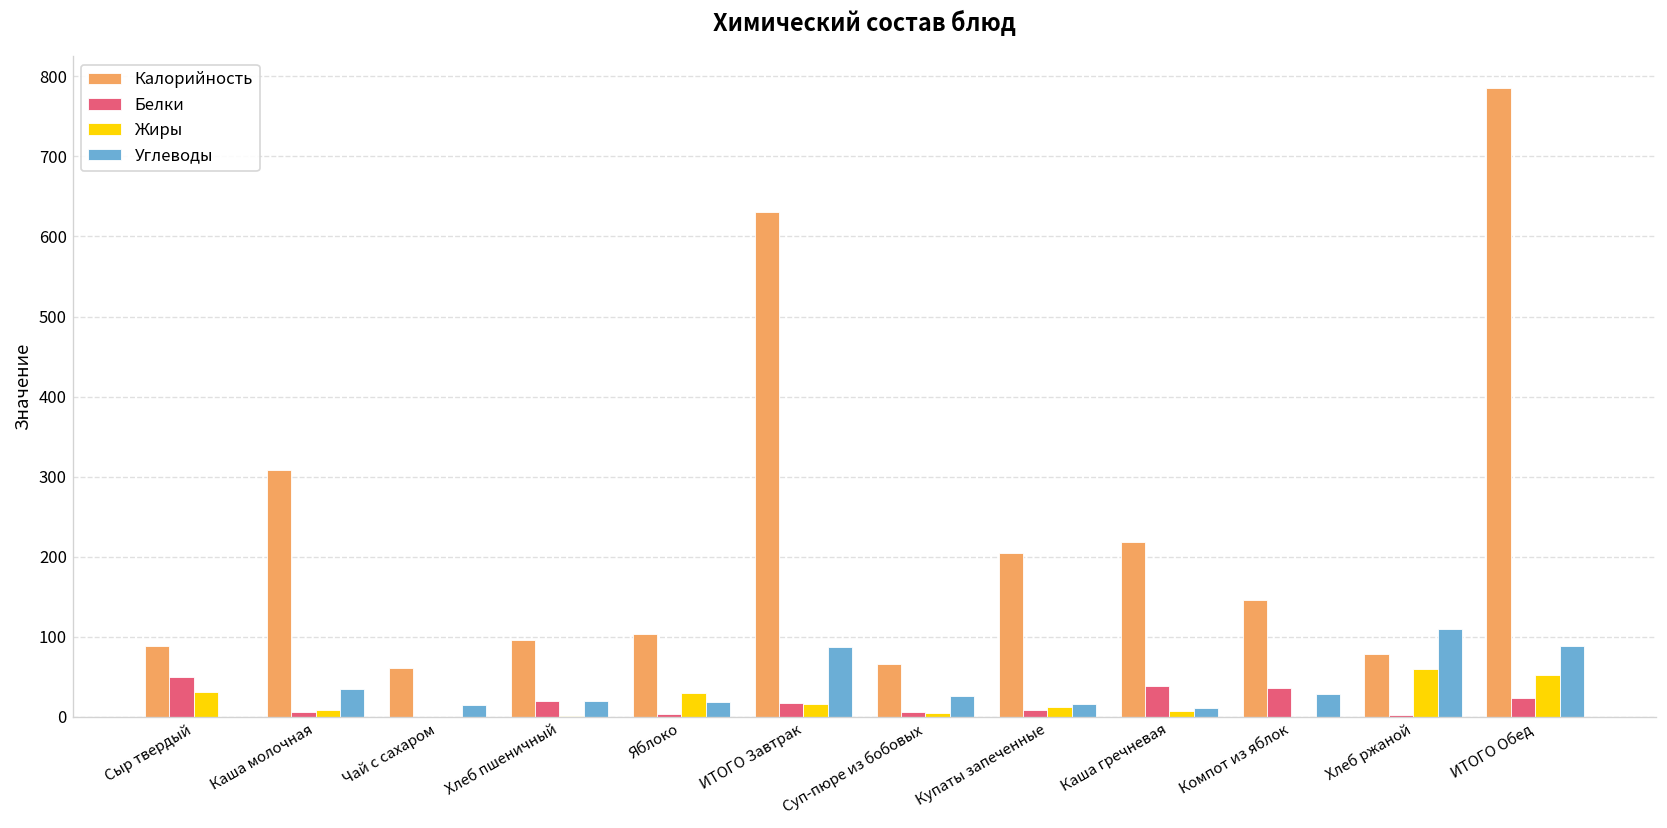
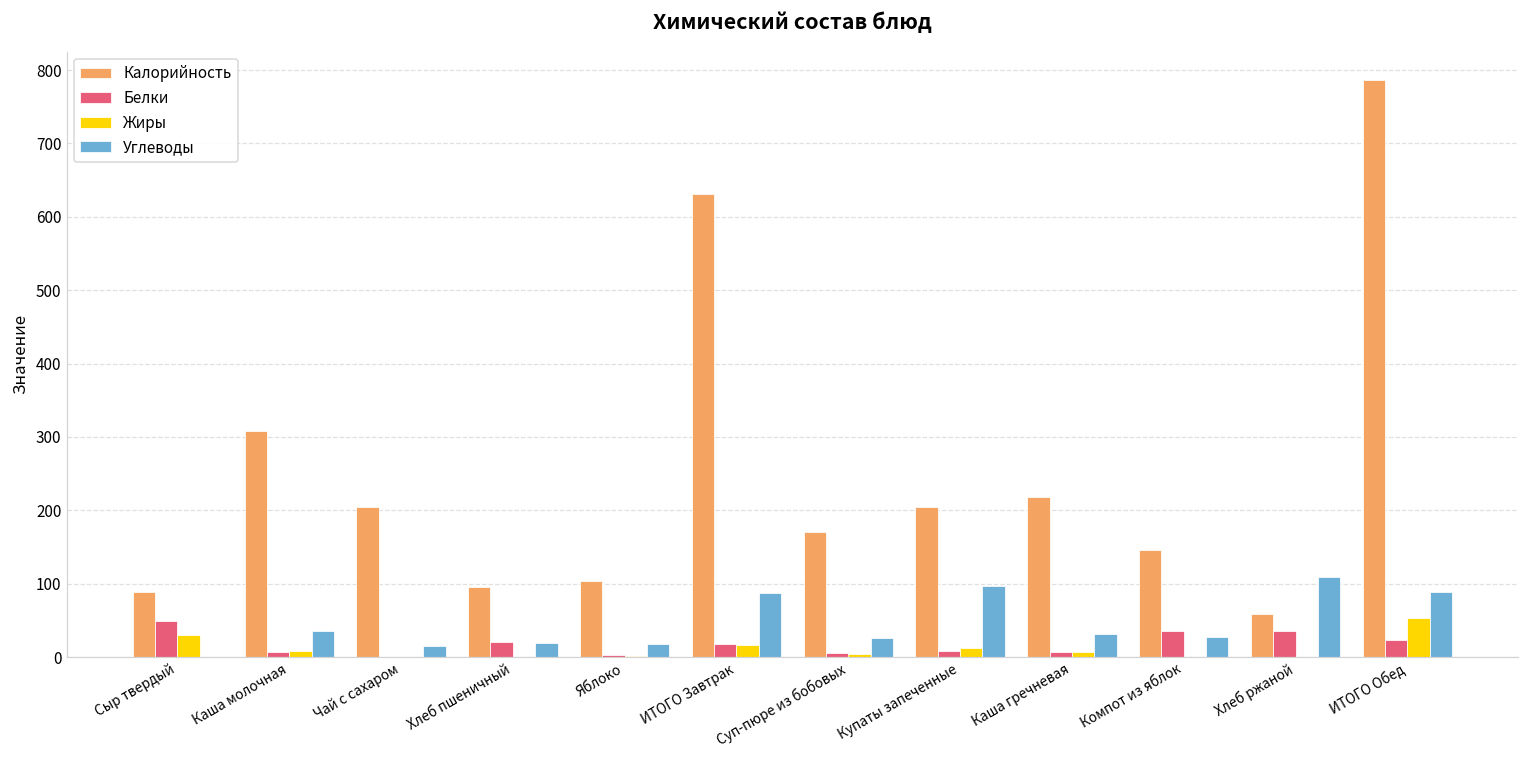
  {
    "Калорийность": {
      "Сыр твердый": 90,
      "Каша молочная": 310,
-     "Чай с сахаром": 60,
+     "Чай с сахаром": 200,
      "Хлеб пшеничный": 100,
      "Яблоко": 100,
      "ИТОГО Завтрак": 630,
-     "Суп-пюре из бобовых": 70,
+     "Суп-пюре из бобовых": 170,
      "Купаты запеченные": 200,
      "Каша гречневая": 220,
      "Компот из яблок": 150,
-     "Хлеб ржаной": 80,
+     "Хлеб ржаной": 60,
      "ИТОГО Обед": 790
    },
    "Белки": {
      "Сыр твердый": 50,
      "Каша молочная": 10,
      "Хлеб пшеничный": 20,
      "ИТОГО Завтрак": 20,
      "Суп-пюре из бобовых": 10,
      "Купаты запеченные": 10,
-     "Каша гречневая": 40,
+     "Каша гречневая": 10,
      "Компот из яблок": 40,
-     "Хлеб ржаной": 0,
+     "Хлеб ржаной": 40,
      "ИТОГО Обед": 20
    },
    "Жиры": {
      "Сыр твердый": 30,
      "Каша молочная": 10,
-     "Яблоко": 30,
+     "Яблоко": 0,
      "ИТОГО Завтрак": 20,
      "Суп-пюре из бобовых": 0,
      "Купаты запеченные": 10,
      "Каша гречневая": 10,
-     "Хлеб ржаной": 60,
+     "Хлеб ржаной": 0,
      "ИТОГО Обед": 50
    },
    "Углеводы": {
      "Сыр твердый": 0,
      "Каша молочная": 40,
      "Чай с сахаром": 20,
      "Хлеб пшеничный": 20,
      "Яблоко": 20,
      "ИТОГО Завтрак": 90,
      "Суп-пюре из бобовых": 30,
-     "Купаты запеченные": 20,
-     "Каша гречневая": 10,
+     "Купаты запеченные": 100,
+     "Каша гречневая": 30,
      "Компот из яблок": 30,
      "Хлеб ржаной": 110,
      "ИТОГО Обед": 90
    }
  }
